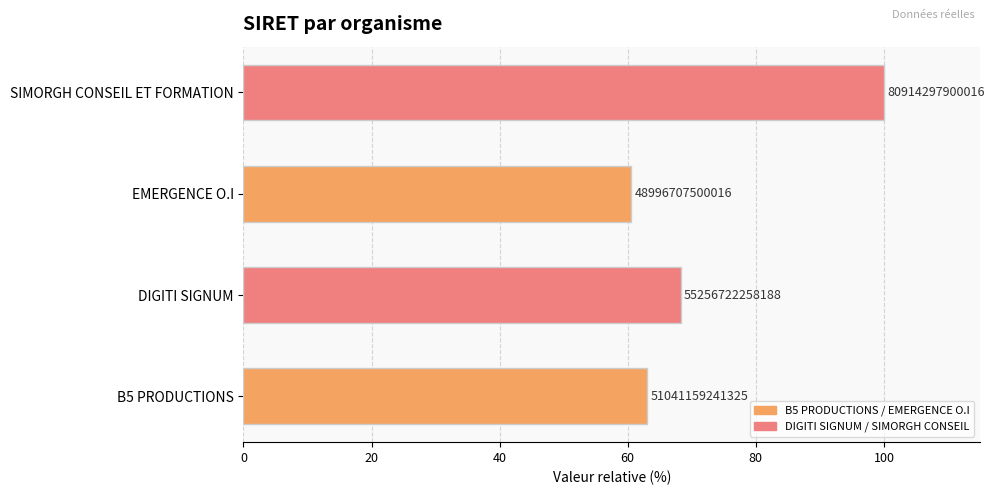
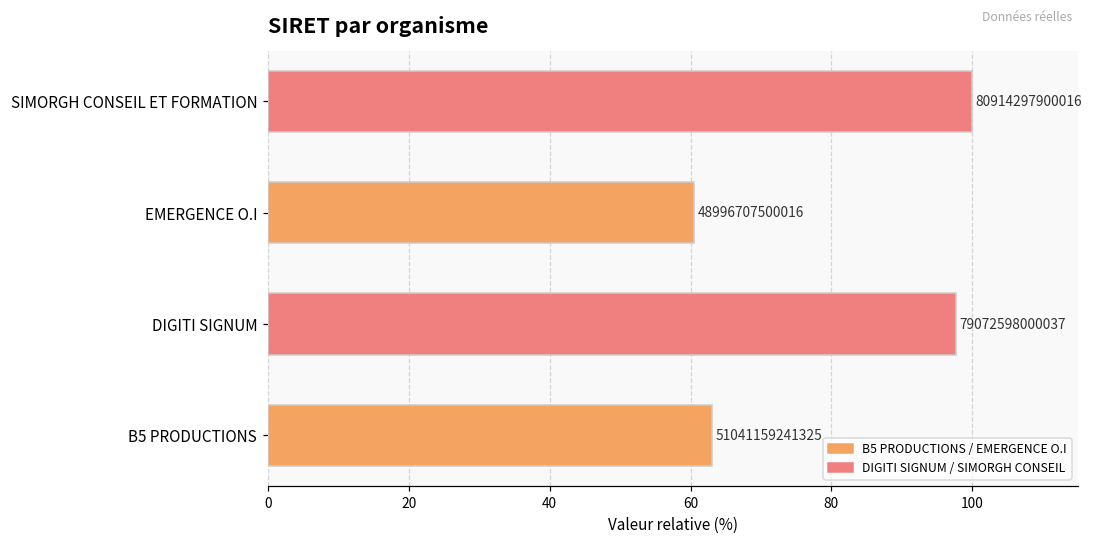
  {
-   "DIGITI SIGNUM": 55256722258188
+   "DIGITI SIGNUM": 79072598000037
  }
